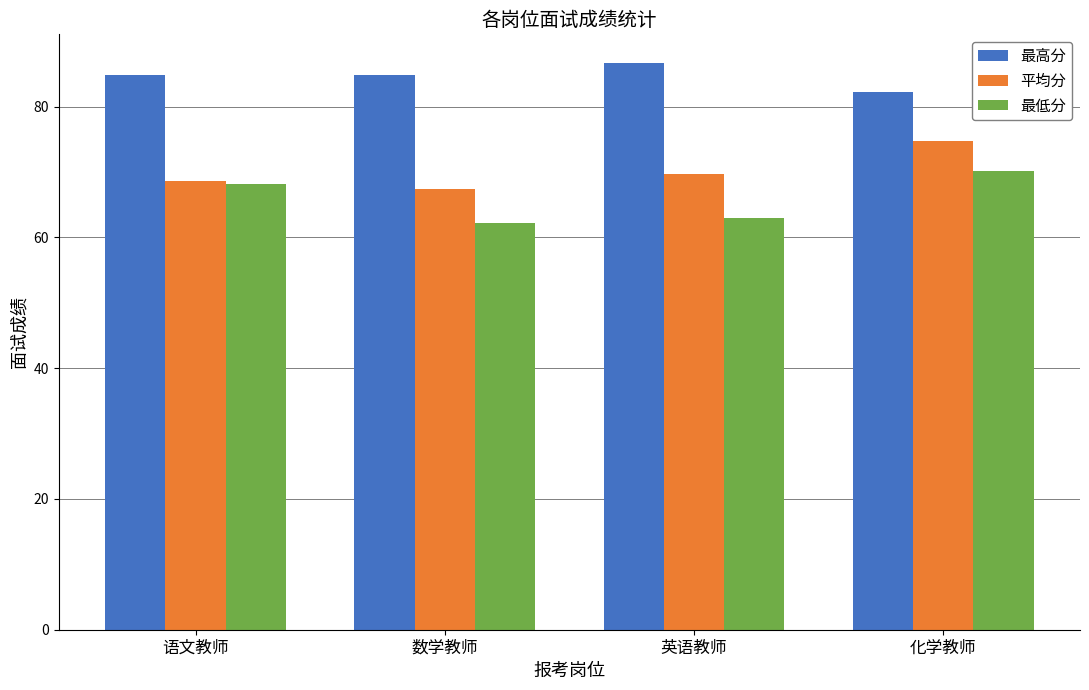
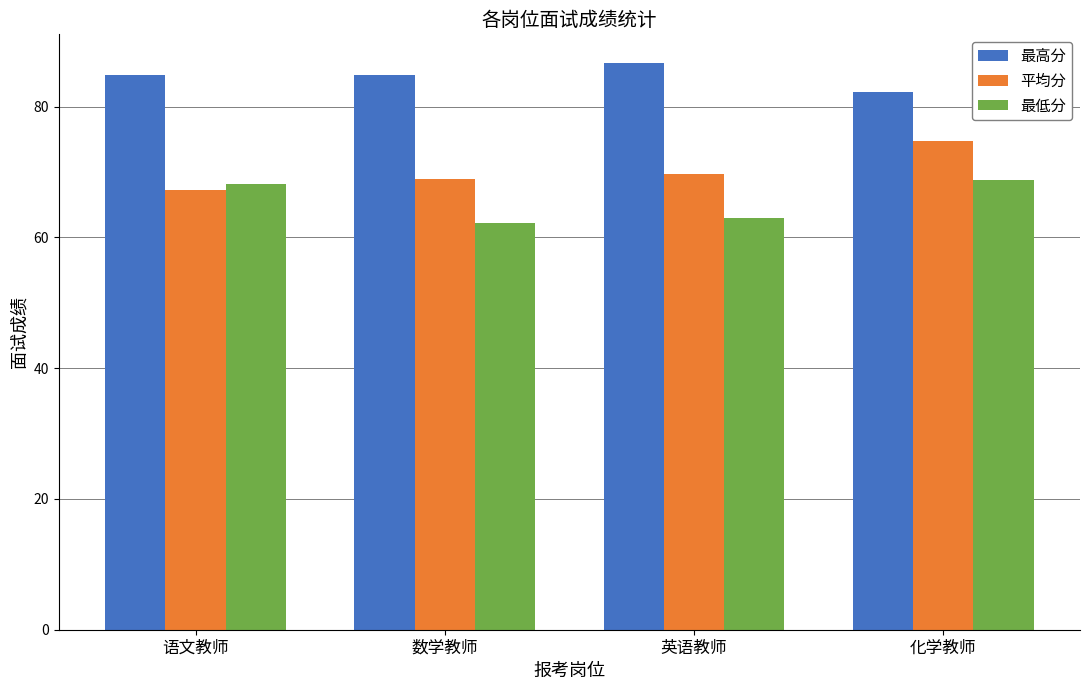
  {
    "最高分": {
      "语文教师": 85,
      "数学教师": 85,
      "英语教师": 87,
      "化学教师": 82
    },
    "平均分": {
-     "语文教师": 69,
-     "数学教师": 67,
+     "语文教师": 67,
+     "数学教师": 69,
      "英语教师": 70,
      "化学教师": 75
    },
    "最低分": {
      "语文教师": 68,
      "数学教师": 62,
      "英语教师": 63,
-     "化学教师": 70
+     "化学教师": 69
    }
  }
